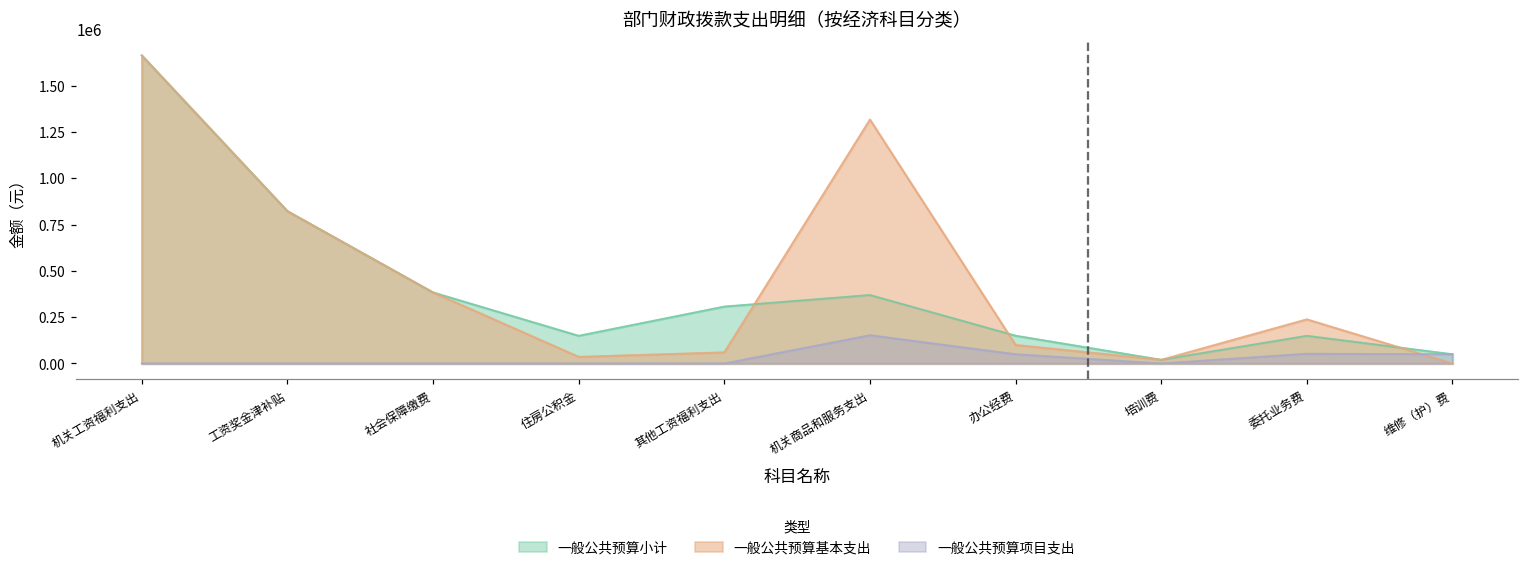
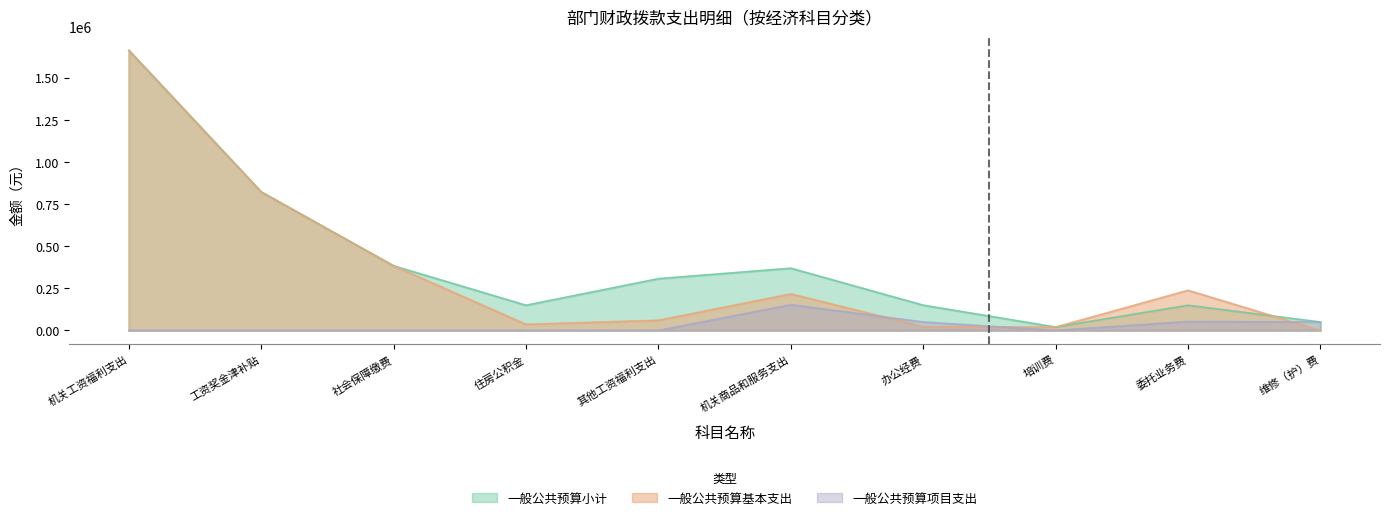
  {
    "一般公共预算基本支出": {
      "住房公积金": 40000,
      "其他工资福利支出": 60000,
-     "机关商品和服务支出": 1320000,
-     "办公经费": 100000,
+     "机关商品和服务支出": 220000,
+     "办公经费": 20000,
      "委托业务费": 240000,
      "维修（护）费": 0
    }
  }
